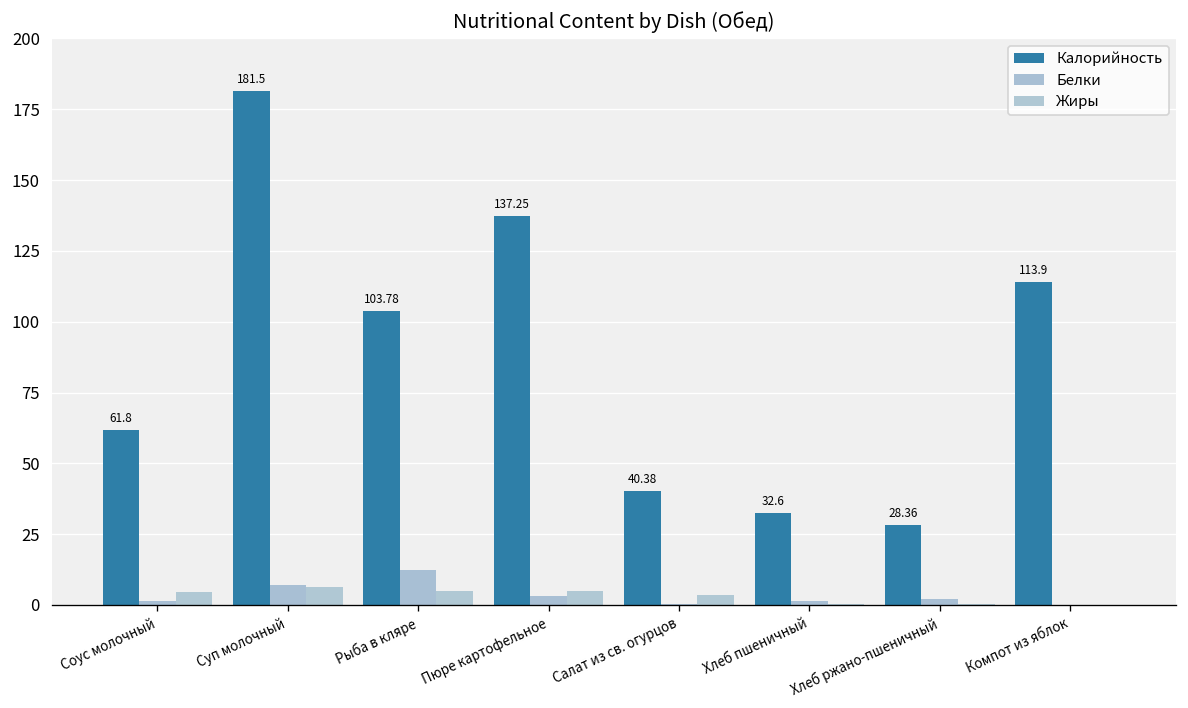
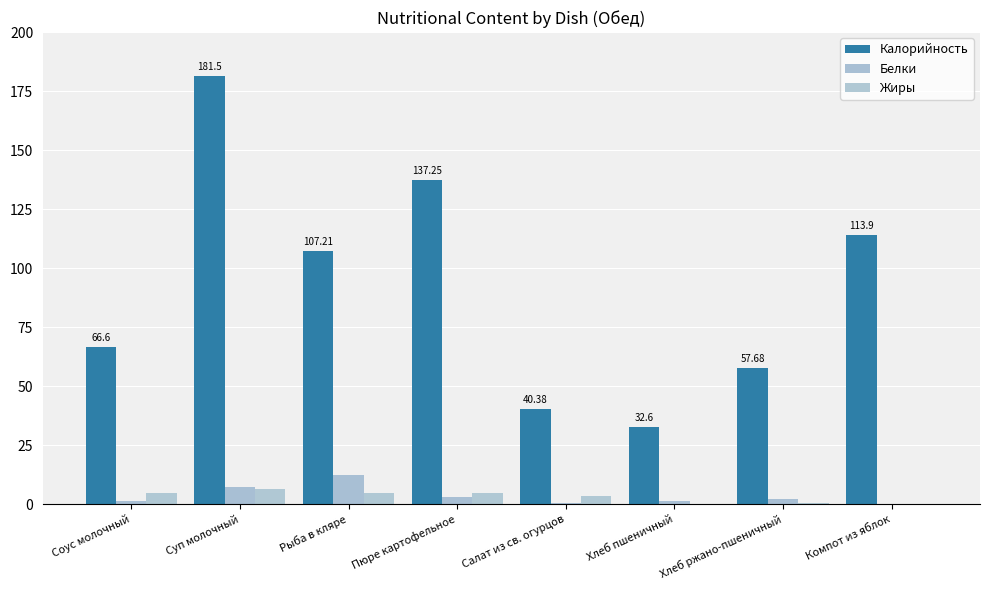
  {
    "Калорийность": {
-     "Соус молочный": 61.8,
+     "Соус молочный": 66.6,
      "Суп молочный": 181.5,
-     "Рыба в кляре": 103.78,
+     "Рыба в кляре": 107.21,
      "Пюре картофельное": 137.25,
      "Салат из св. огурцов": 40.38,
      "Хлеб пшеничный": 32.6,
-     "Хлеб ржано-пшеничный": 28.36,
+     "Хлеб ржано-пшеничный": 57.68,
      "Компот из яблок": 113.9
    }
  }
